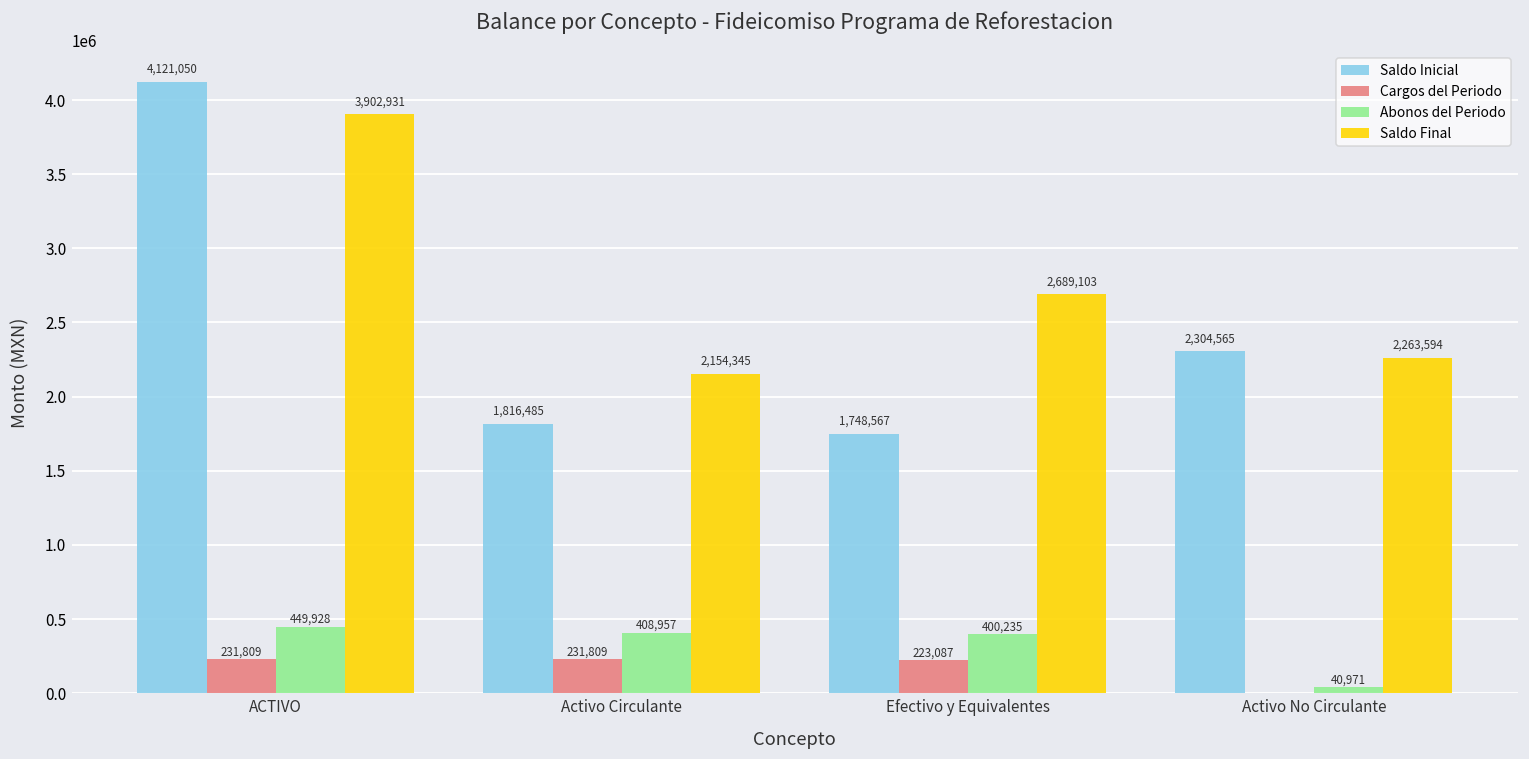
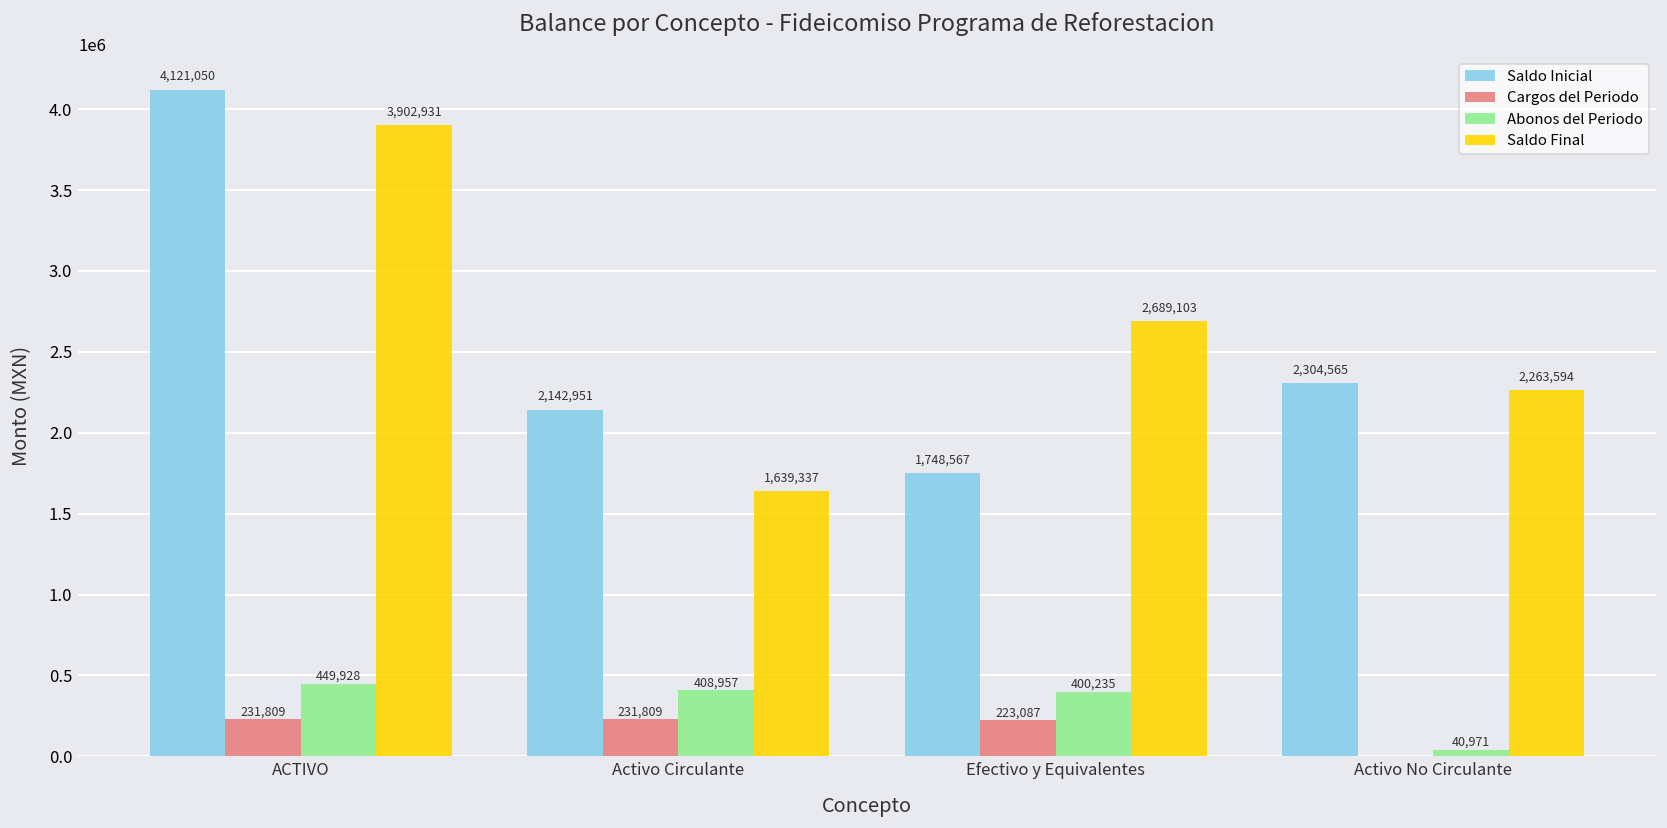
  {
    "Saldo Inicial": {
      "ACTIVO": "4,121,050",
-     "Activo Circulante": "1,816,485",
+     "Activo Circulante": "2,142,951",
      "Efectivo y Equivalentes": "1,748,567",
      "Activo No Circulante": "2,304,565"
    },
    "Cargos del Periodo": {
      "ACTIVO": "231,809",
      "Activo Circulante": "231,809",
      "Efectivo y Equivalentes": "223,087"
    },
    "Abonos del Periodo": {
      "ACTIVO": "449,928",
      "Activo Circulante": "408,957",
      "Efectivo y Equivalentes": "400,235",
      "Activo No Circulante": "40,971"
    },
    "Saldo Final": {
      "ACTIVO": "3,902,931",
-     "Activo Circulante": "2,154,345",
+     "Activo Circulante": "1,639,337",
      "Efectivo y Equivalentes": "2,689,103",
      "Activo No Circulante": "2,263,594"
    }
  }
